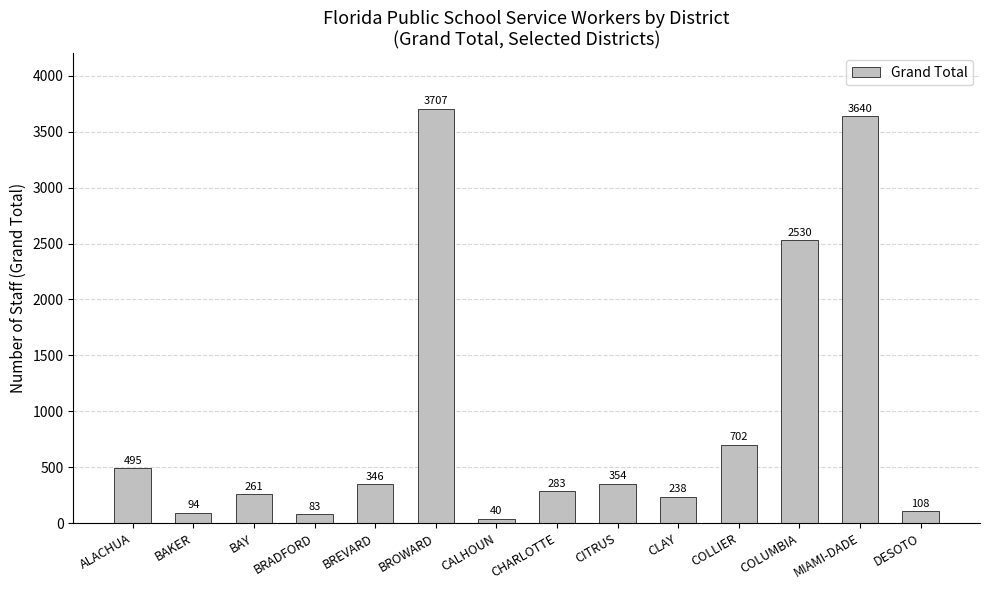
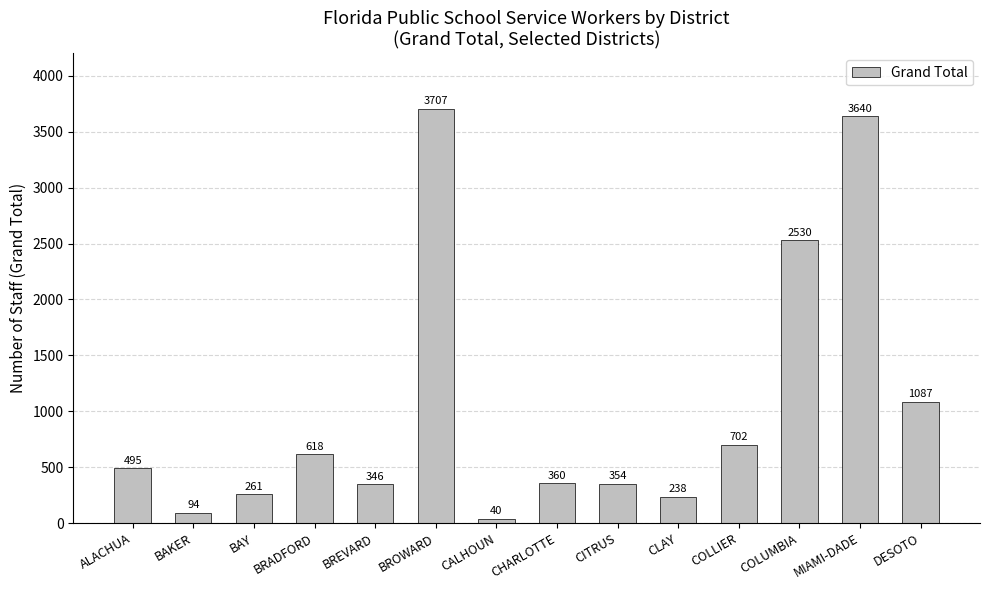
  {
    "ALACHUA": 495,
    "BAKER": 94,
    "BAY": 261,
-   "BRADFORD": 83,
+   "BRADFORD": 618,
    "BREVARD": 346,
    "BROWARD": 3707,
    "CALHOUN": 40,
-   "CHARLOTTE": 283,
+   "CHARLOTTE": 360,
    "CITRUS": 354,
    "CLAY": 238,
    "COLLIER": 702,
    "COLUMBIA": 2530,
    "MIAMI-DADE": 3640,
-   "DESOTO": 108
+   "DESOTO": 1087
  }
